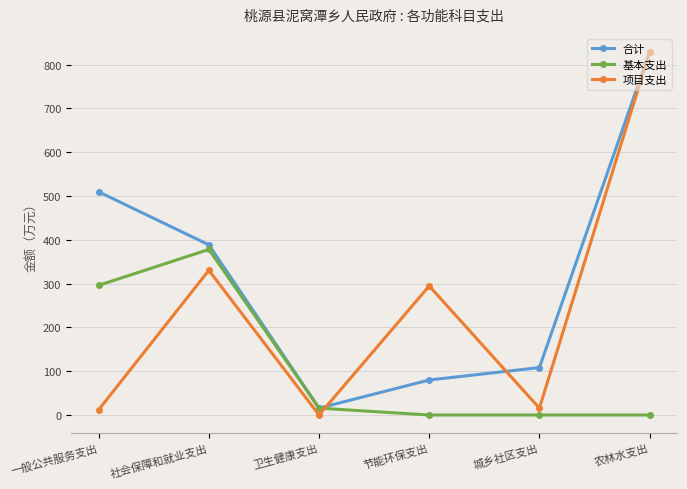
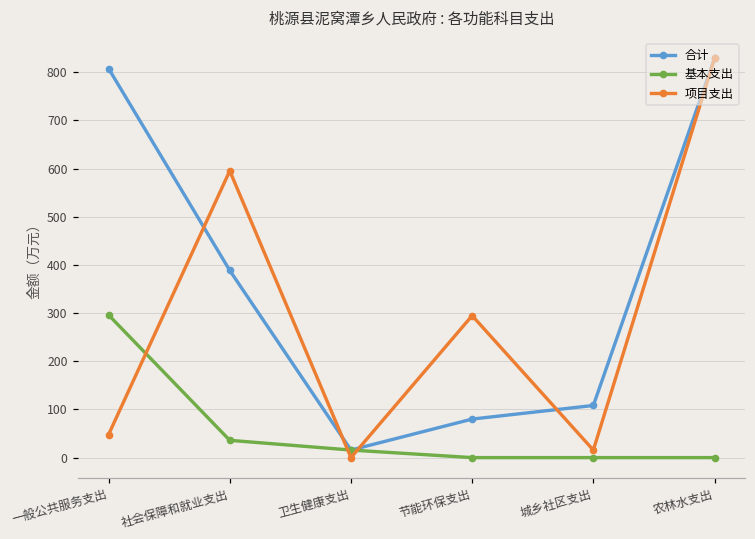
  {
    "合计": {
-     "一般公共服务支出": 510,
+     "一般公共服务支出": 810,
      "社会保障和就业支出": 390,
      "节能环保支出": 80,
      "城乡社区支出": 110
    },
    "基本支出": {
      "一般公共服务支出": 300,
-     "社会保障和就业支出": 380,
+     "社会保障和就业支出": 40,
      "节能环保支出": 0,
      "城乡社区支出": 0,
      "农林水支出": 0
    },
    "项目支出": {
-     "一般公共服务支出": 10,
-     "社会保障和就业支出": 330,
+     "一般公共服务支出": 50,
+     "社会保障和就业支出": 600,
      "卫生健康支出": 0,
      "节能环保支出": 290,
      "城乡社区支出": 20
    }
  }
